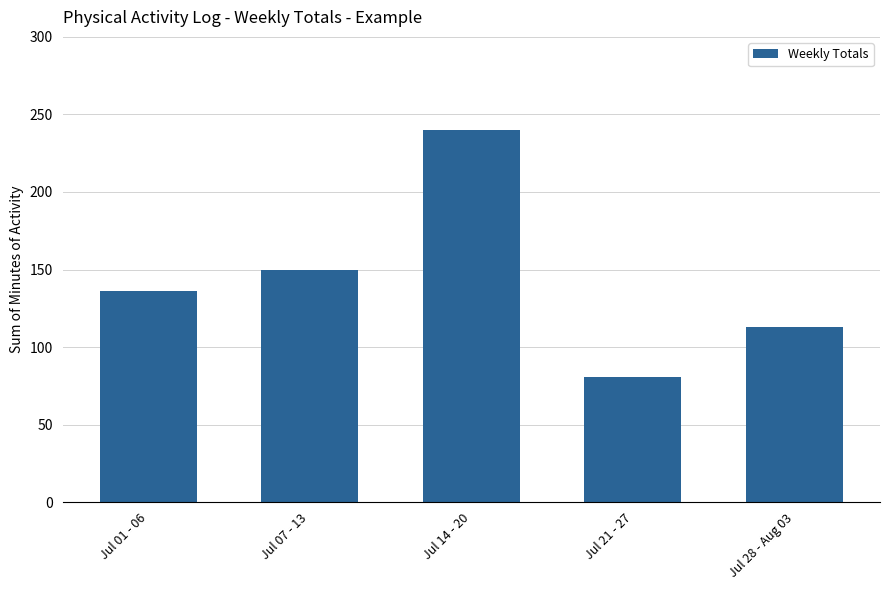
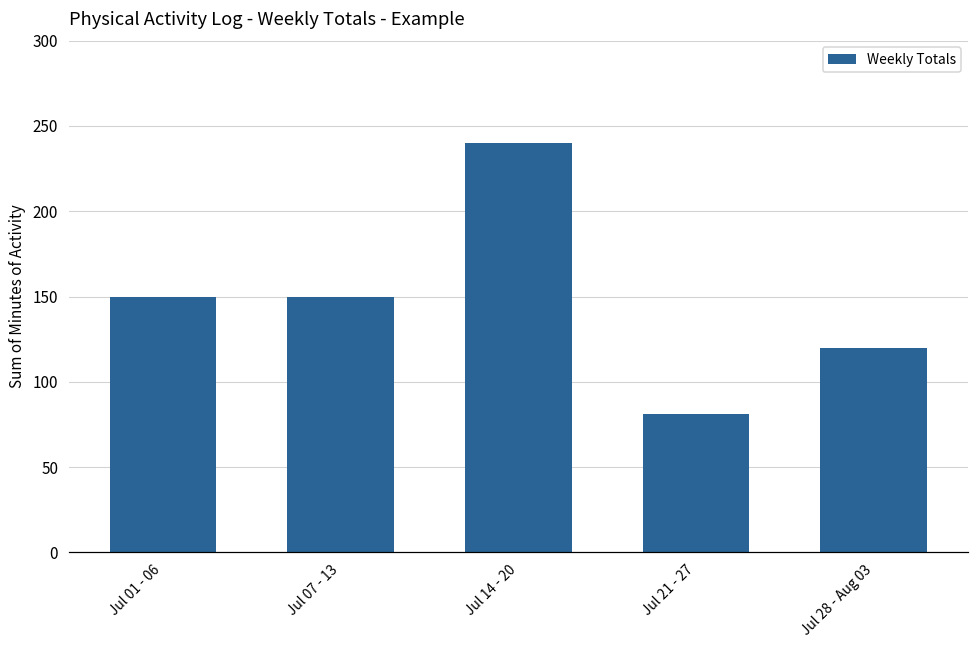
  {
-   "Jul 01 - 06": 136,
+   "Jul 01 - 06": 150,
    "Jul 07 - 13": 150,
    "Jul 14 - 20": 240,
    "Jul 21 - 27": 81,
-   "Jul 28 - Aug 03": 113
+   "Jul 28 - Aug 03": 120
  }
